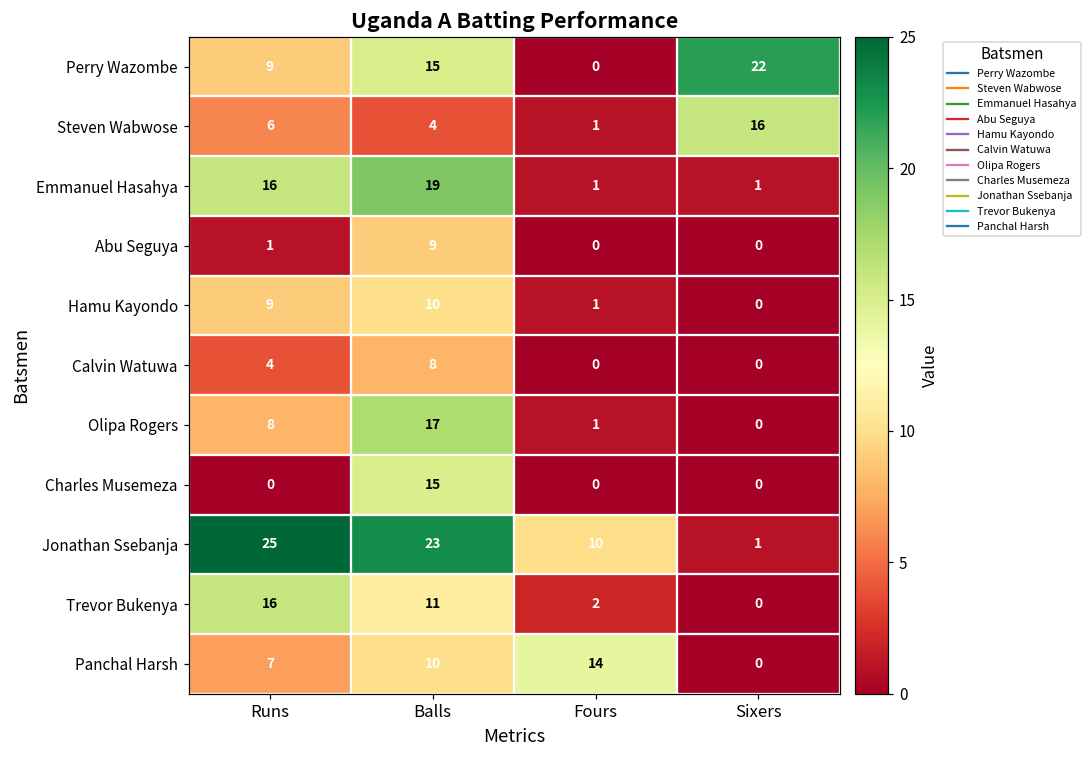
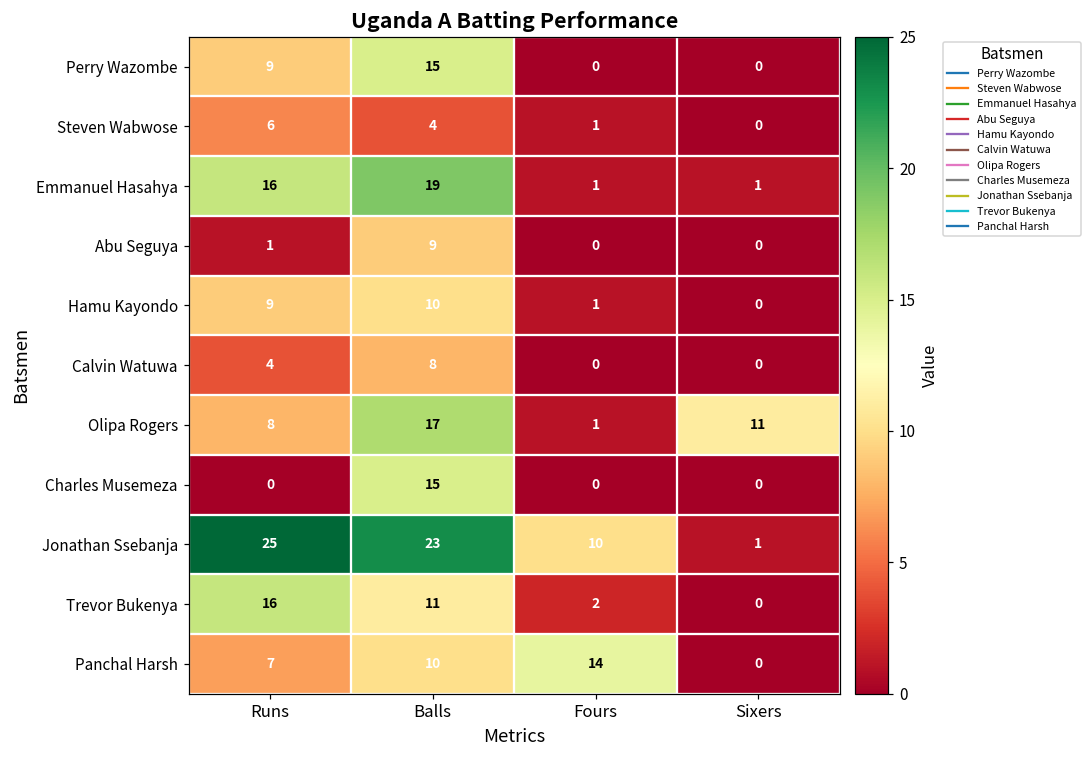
  {
    "Perry Wazombe": {
      "Runs": 9,
      "Balls": 15,
      "Fours": 0,
-     "Sixers": 22
+     "Sixers": 0
    },
    "Steven Wabwose": {
      "Runs": 6,
      "Balls": 4,
      "Fours": 1,
-     "Sixers": 16
+     "Sixers": 0
    },
    "Emmanuel Hasahya": {
      "Runs": 16,
      "Balls": 19,
      "Fours": 1,
      "Sixers": 1
    },
    "Abu Seguya": {
      "Runs": 1,
      "Balls": 9,
      "Fours": 0,
      "Sixers": 0
    },
    "Hamu Kayondo": {
      "Runs": 9,
      "Balls": 10,
      "Fours": 1,
      "Sixers": 0
    },
    "Calvin Watuwa": {
      "Runs": 4,
      "Balls": 8,
      "Fours": 0,
      "Sixers": 0
    },
    "Olipa Rogers": {
      "Runs": 8,
      "Balls": 17,
      "Fours": 1,
-     "Sixers": 0
+     "Sixers": 11
    },
    "Charles Musemeza": {
      "Runs": 0,
      "Balls": 15,
      "Fours": 0,
      "Sixers": 0
    },
    "Jonathan Ssebanja": {
      "Runs": 25,
      "Balls": 23,
      "Fours": 10,
      "Sixers": 1
    },
    "Trevor Bukenya": {
      "Runs": 16,
      "Balls": 11,
      "Fours": 2,
      "Sixers": 0
    },
    "Panchal Harsh": {
      "Runs": 7,
      "Balls": 10,
      "Fours": 14,
      "Sixers": 0
    }
  }
